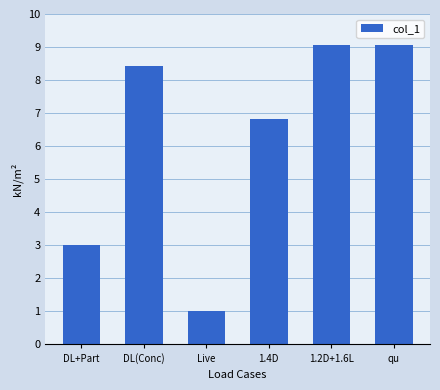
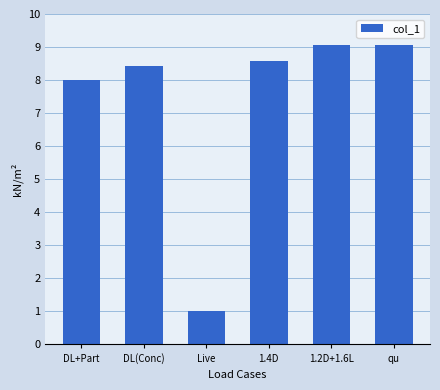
  {
-   "DL+Part": 3,
+   "DL+Part": 8,
    "DL(Conc)": 8.4,
    "Live": 1.0,
-   "1.4D": 6.8,
+   "1.4D": 8.6,
    "1.2D+1.6L": 9.1,
    "qu": 9.1
  }
